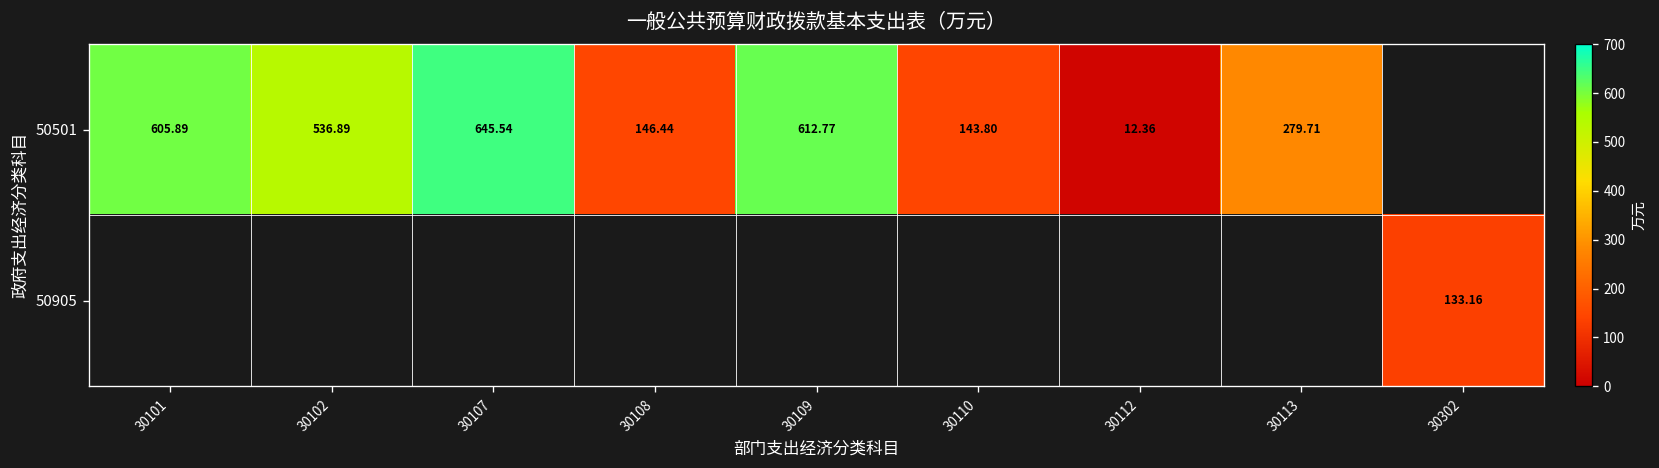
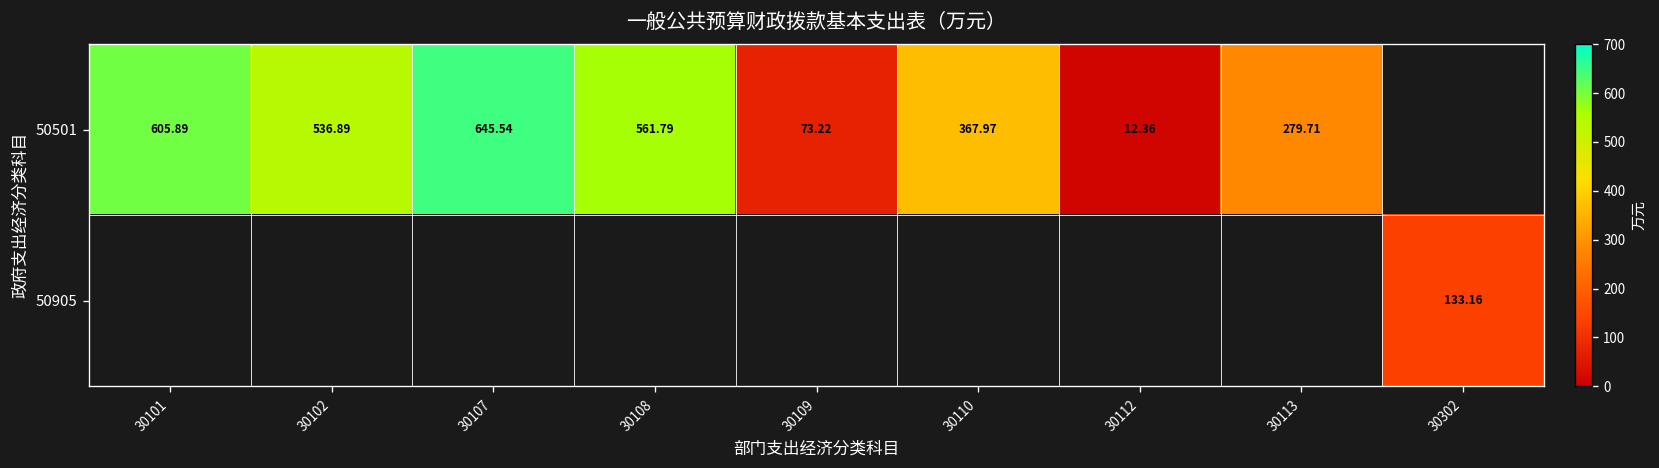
  {
    "50501": {
      "30101": 605.89,
      "30102": 536.89,
      "30107": 645.54,
-     "30108": 146.44,
-     "30109": 612.77,
-     "30110": 143.80,
+     "30108": 561.79,
+     "30109": 73.22,
+     "30110": 367.97,
      "30112": 12.36,
      "30113": 279.71
    },
    "50905": {
      "30302": 133.16
    }
  }
